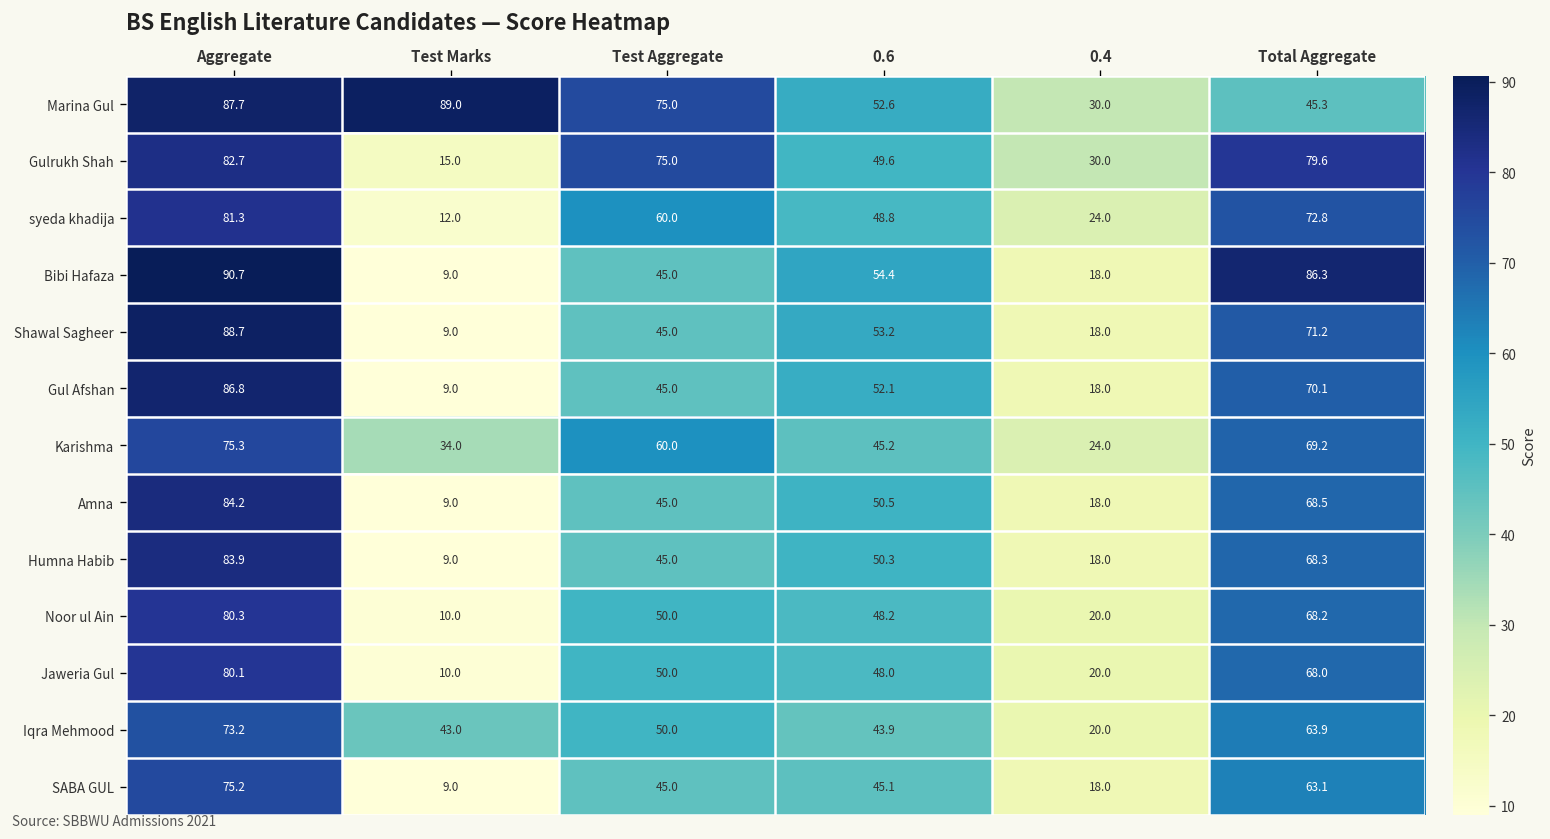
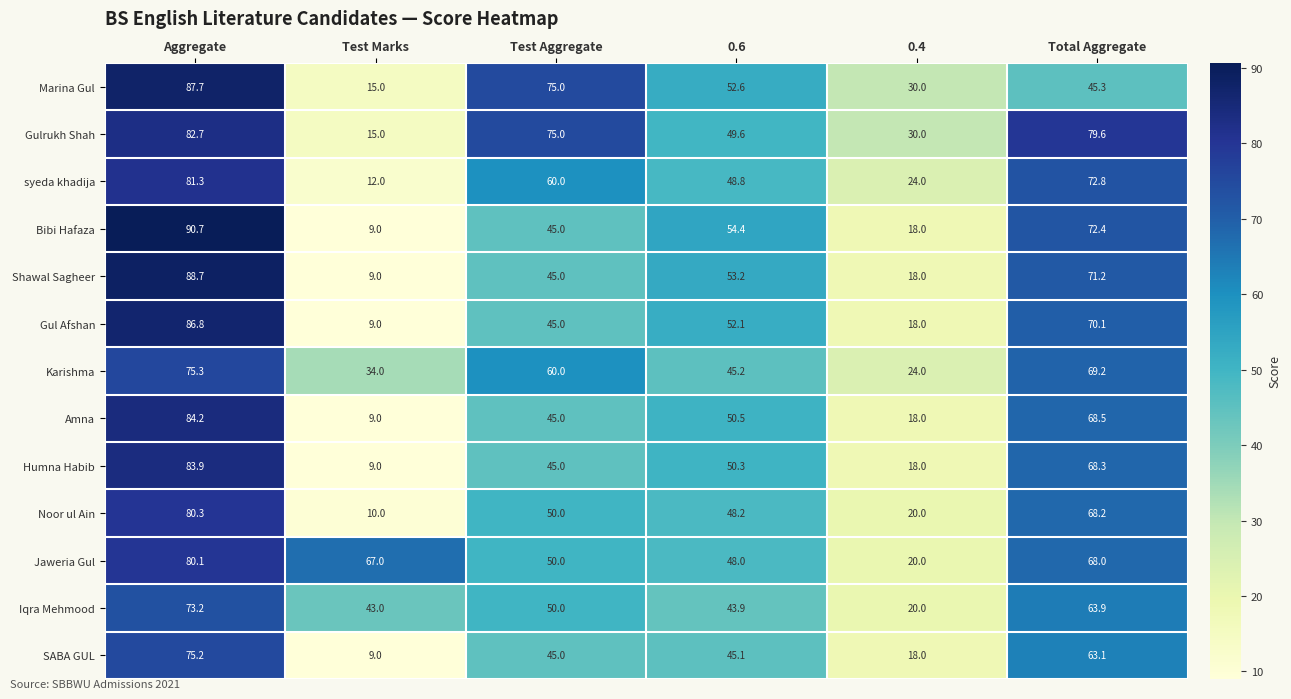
  {
    "Marina Gul": {
      "Aggregate": 87.7,
-     "Test Marks": 89.0,
+     "Test Marks": 15.0,
      "Test Aggregate": 75.0,
      "0.6": 52.6,
      "0.4": 30.0,
      "Total Aggregate": 45.3
    },
    "Gulrukh Shah": {
      "Aggregate": 82.7,
      "Test Marks": 15.0,
      "Test Aggregate": 75.0,
      "0.6": 49.6,
      "0.4": 30.0,
      "Total Aggregate": 79.6
    },
    "syeda khadija": {
      "Aggregate": 81.3,
      "Test Marks": 12.0,
      "Test Aggregate": 60.0,
      "0.6": 48.8,
      "0.4": 24.0,
      "Total Aggregate": 72.8
    },
    "Bibi Hafaza": {
      "Aggregate": 90.7,
      "Test Marks": 9.0,
      "Test Aggregate": 45.0,
      "0.6": 54.4,
      "0.4": 18.0,
-     "Total Aggregate": 86.3
+     "Total Aggregate": 72.4
    },
    "Shawal Sagheer": {
      "Aggregate": 88.7,
      "Test Marks": 9.0,
      "Test Aggregate": 45.0,
      "0.6": 53.2,
      "0.4": 18.0,
      "Total Aggregate": 71.2
    },
    "Gul Afshan": {
      "Aggregate": 86.8,
      "Test Marks": 9.0,
      "Test Aggregate": 45.0,
      "0.6": 52.1,
      "0.4": 18.0,
      "Total Aggregate": 70.1
    },
    "Karishma": {
      "Aggregate": 75.3,
      "Test Marks": 34.0,
      "Test Aggregate": 60.0,
      "0.6": 45.2,
      "0.4": 24.0,
      "Total Aggregate": 69.2
    },
    "Amna": {
      "Aggregate": 84.2,
      "Test Marks": 9.0,
      "Test Aggregate": 45.0,
      "0.6": 50.5,
      "0.4": 18.0,
      "Total Aggregate": 68.5
    },
    "Humna Habib": {
      "Aggregate": 83.9,
      "Test Marks": 9.0,
      "Test Aggregate": 45.0,
      "0.6": 50.3,
      "0.4": 18.0,
      "Total Aggregate": 68.3
    },
    "Noor ul Ain": {
      "Aggregate": 80.3,
      "Test Marks": 10.0,
      "Test Aggregate": 50.0,
      "0.6": 48.2,
      "0.4": 20.0,
      "Total Aggregate": 68.2
    },
    "Jaweria Gul": {
      "Aggregate": 80.1,
-     "Test Marks": 10.0,
+     "Test Marks": 67.0,
      "Test Aggregate": 50.0,
      "0.6": 48.0,
      "0.4": 20.0,
      "Total Aggregate": 68.0
    },
    "Iqra Mehmood": {
      "Aggregate": 73.2,
      "Test Marks": 43.0,
      "Test Aggregate": 50.0,
      "0.6": 43.9,
      "0.4": 20.0,
      "Total Aggregate": 63.9
    },
    "SABA GUL": {
      "Aggregate": 75.2,
      "Test Marks": 9.0,
      "Test Aggregate": 45.0,
      "0.6": 45.1,
      "0.4": 18.0,
      "Total Aggregate": 63.1
    }
  }
